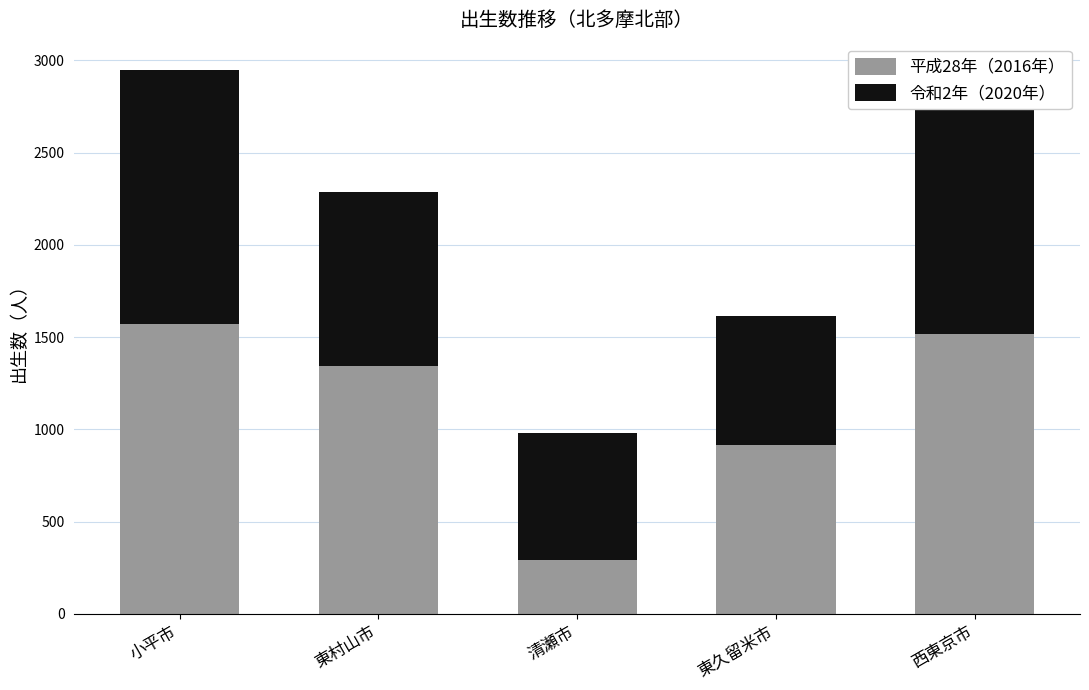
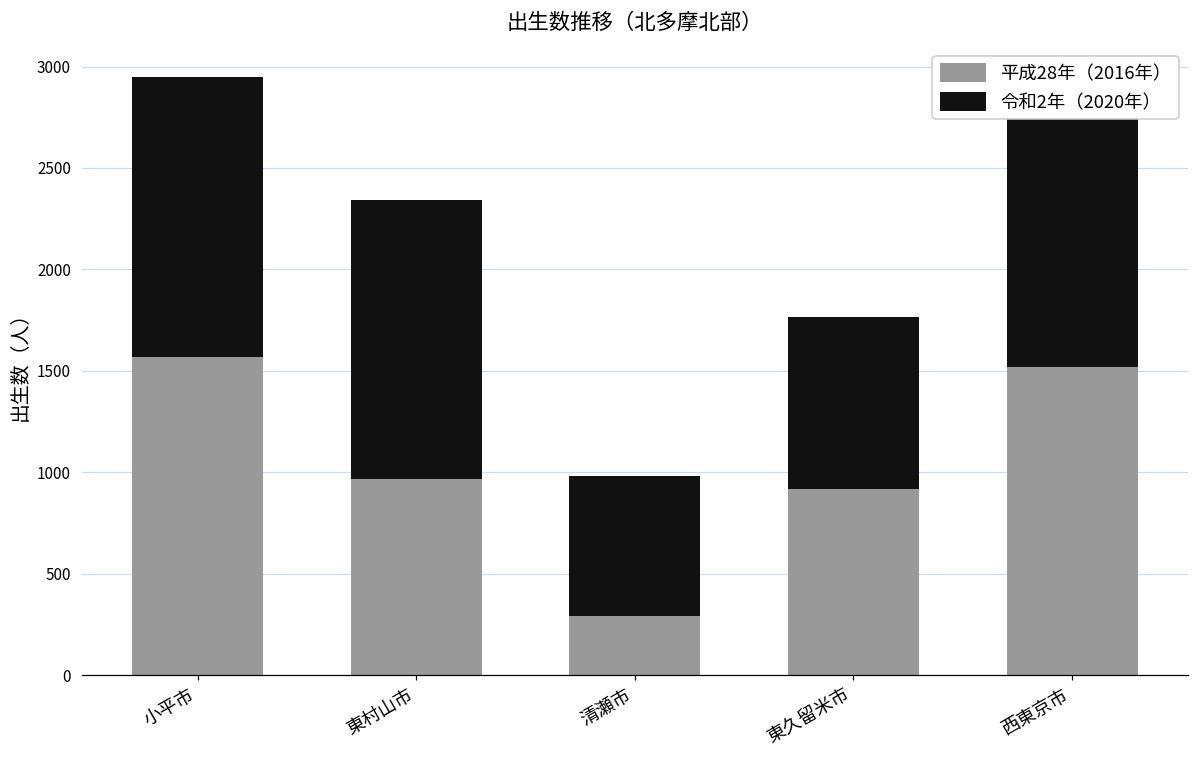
  {
    "平成28年（2016年）": {
      "小平市": 1570,
-     "東村山市": 1340,
+     "東村山市": 970,
      "清瀬市": 300,
      "東久留米市": 920,
      "西東京市": 1520
    },
    "令和2年（2020年）": {
      "小平市": 1380,
-     "東村山市": 940,
+     "東村山市": 1370,
      "清瀬市": 690,
-     "東久留米市": 700
+     "東久留米市": 850
    }
  }
